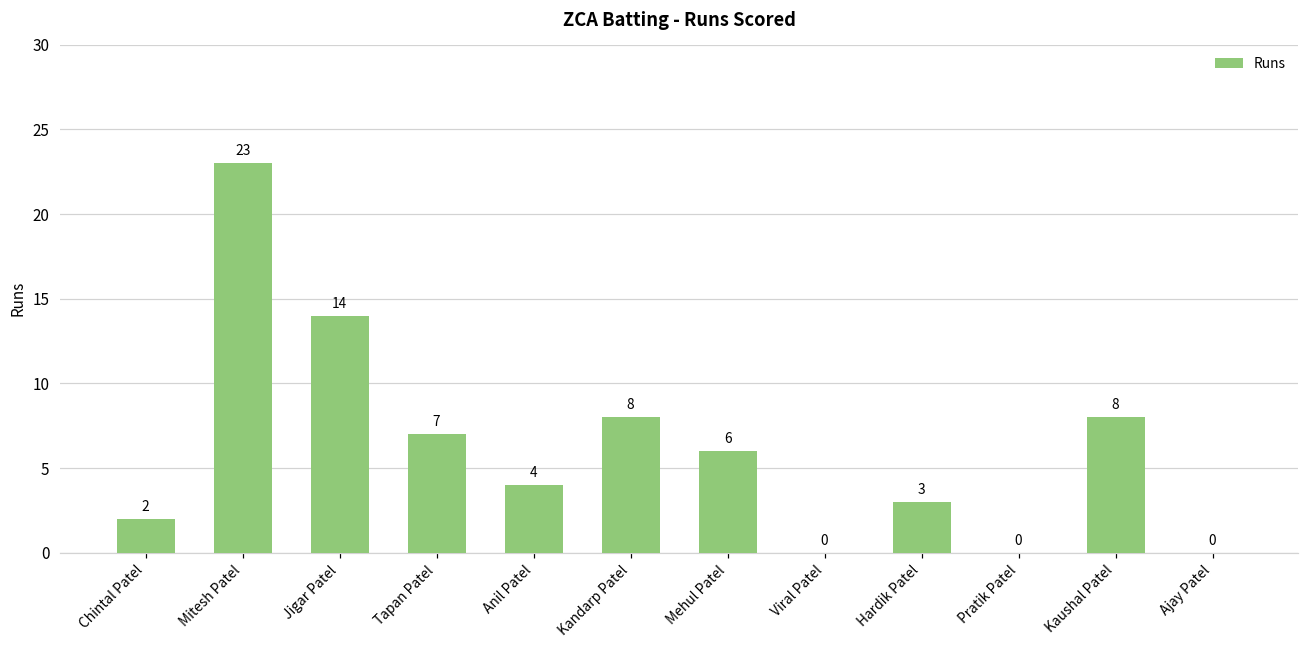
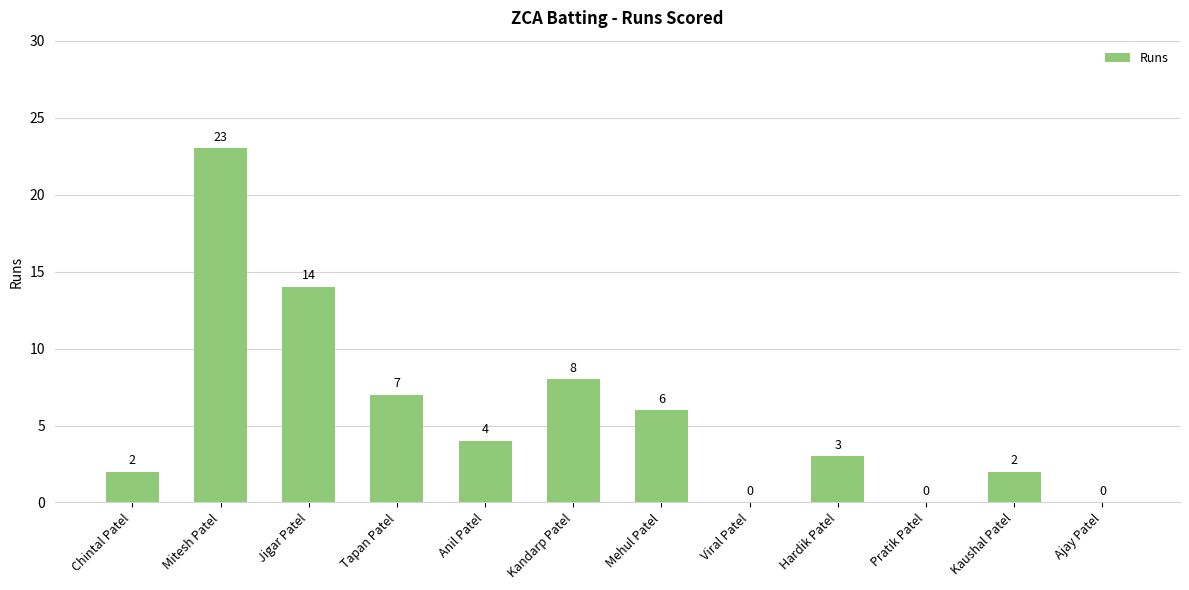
  {
    "Chintal Patel": 2,
    "Mitesh Patel": 23,
    "Jigar Patel": 14,
    "Tapan Patel": 7,
    "Anil Patel": 4,
    "Kandarp Patel": 8,
    "Mehul Patel": 6,
    "Viral Patel": 0,
    "Hardik Patel": 3,
    "Pratik Patel": 0,
-   "Kaushal Patel": 8,
+   "Kaushal Patel": 2,
    "Ajay Patel": 0
  }
